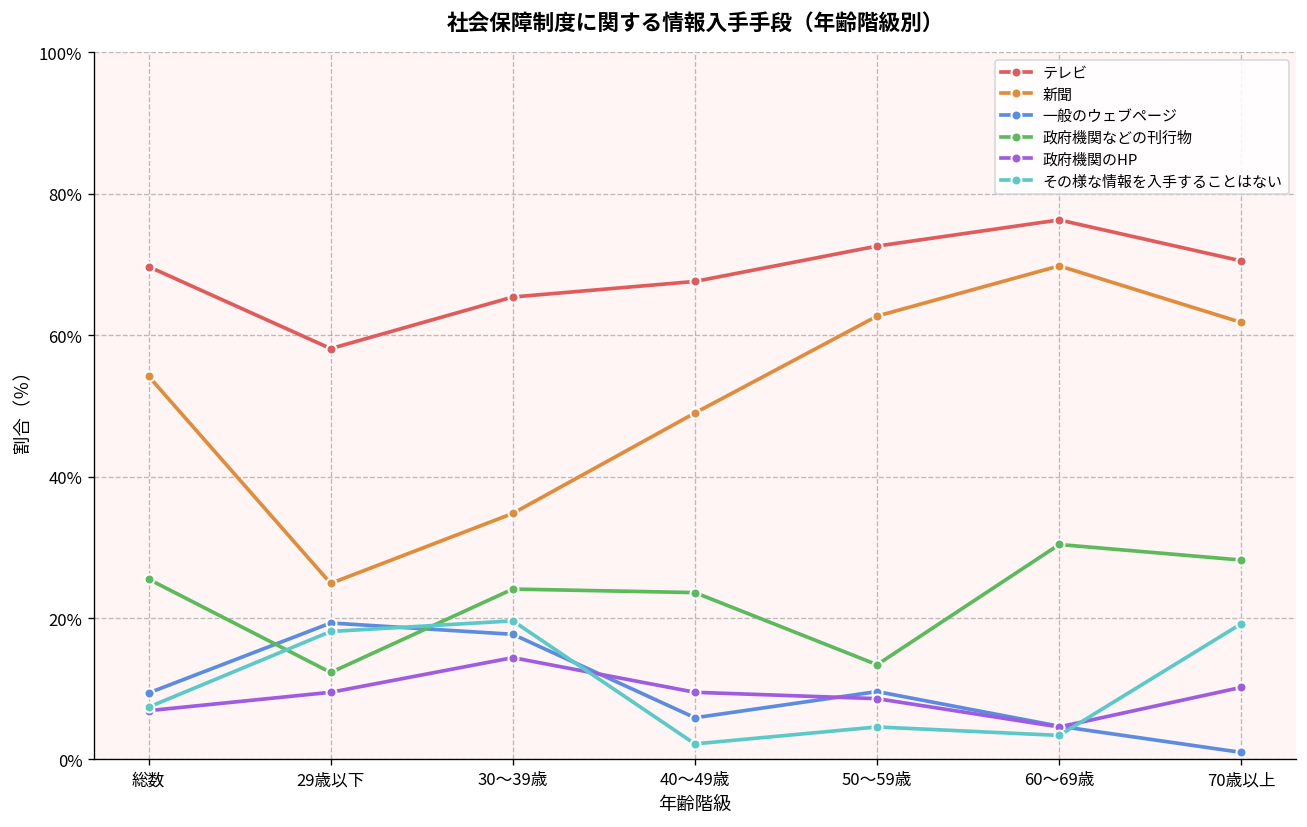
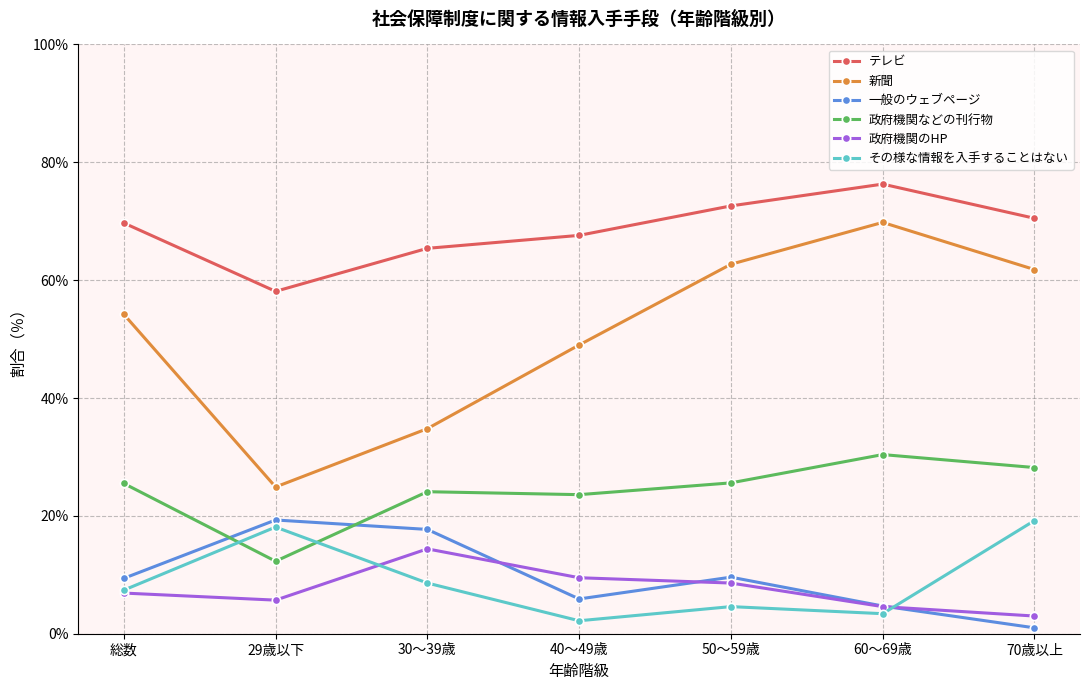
  {
    "一般のウェブページ": {
      "総数": "9%",
      "29歳以下": "19%",
      "30～39歳": "18%",
      "40～49歳": "6%",
      "50～59歳": "10%",
      "70歳以上": "1%"
    },
    "政府機関などの刊行物": {
      "総数": "26%",
      "29歳以下": "12%",
      "30～39歳": "24%",
      "40～49歳": "24%",
-     "50～59歳": "13%",
+     "50～59歳": "26%",
      "60～69歳": "30%",
      "70歳以上": "28%"
    },
    "政府機関のHP": {
      "総数": "7%",
-     "29歳以下": "10%",
+     "29歳以下": "6%",
      "30～39歳": "14%",
      "40～49歳": "10%",
      "50～59歳": "9%",
-     "70歳以上": "10%"
+     "70歳以上": "3%"
    },
    "その様な情報を入手することはない": {
      "総数": "7%",
      "29歳以下": "18%",
-     "30～39歳": "20%",
+     "30～39歳": "9%",
      "40～49歳": "2%",
      "50～59歳": "5%",
      "60～69歳": "3%",
      "70歳以上": "19%"
    }
  }
